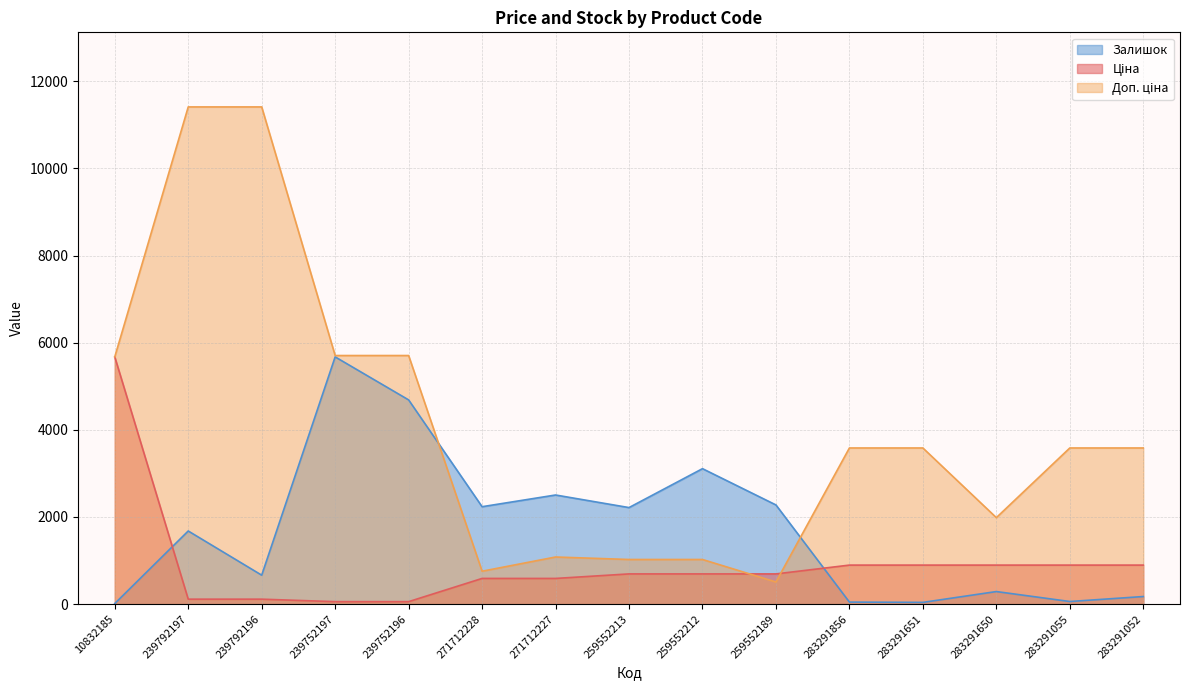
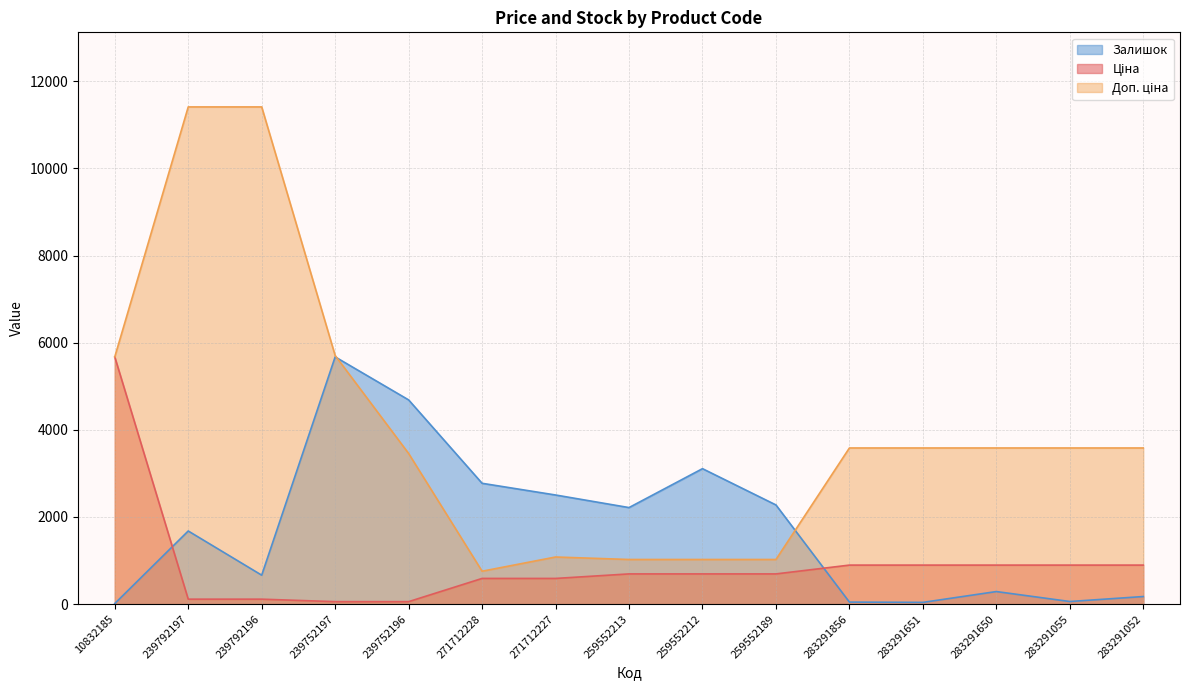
  {
    "Залишок": {
      "10832185": 0,
      "239792197": 1700,
      "239792196": 700,
      "239752196": 4700,
-     "271712228": 2200,
+     "271712228": 2800,
      "271712227": 2500,
      "259552213": 2200,
      "259552212": 3100,
      "259552189": 2300,
      "283291856": 0,
      "283291651": 0,
      "283291650": 300,
      "283291055": 100,
      "283291052": 200
    },
    "Ціна": {
      "239792197": 100,
      "239792196": 100,
      "239752197": 100,
      "239752196": 100,
      "271712228": 600,
      "271712227": 600,
      "259552213": 700,
      "259552212": 700,
      "259552189": 700,
      "283291856": 900,
      "283291651": 900,
      "283291650": 900,
      "283291055": 900,
      "283291052": 900
    },
    "Доп. ціна": {
      "239792197": 11400,
      "239792196": 11400,
-     "239752196": 5700,
+     "239752196": 3500,
      "271712228": 800,
      "271712227": 1100,
      "259552213": 1000,
      "259552212": 1000,
-     "259552189": 500,
+     "259552189": 1000,
      "283291856": 3600,
      "283291651": 3600,
-     "283291650": 2000,
+     "283291650": 3600,
      "283291055": 3600,
      "283291052": 3600
    }
  }
